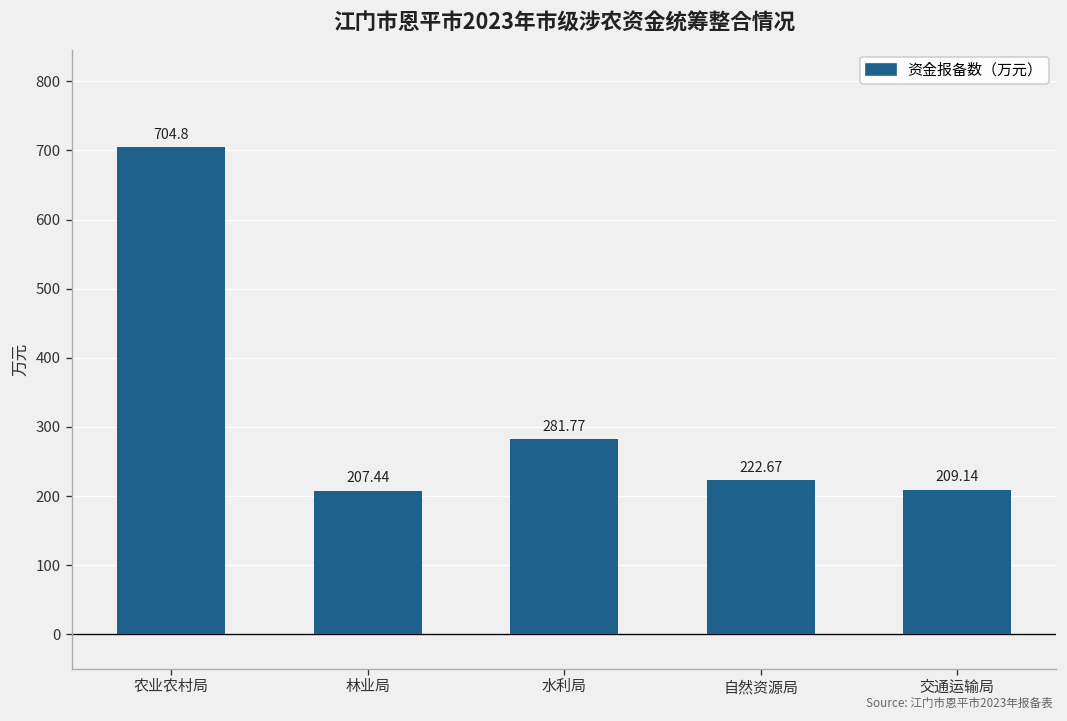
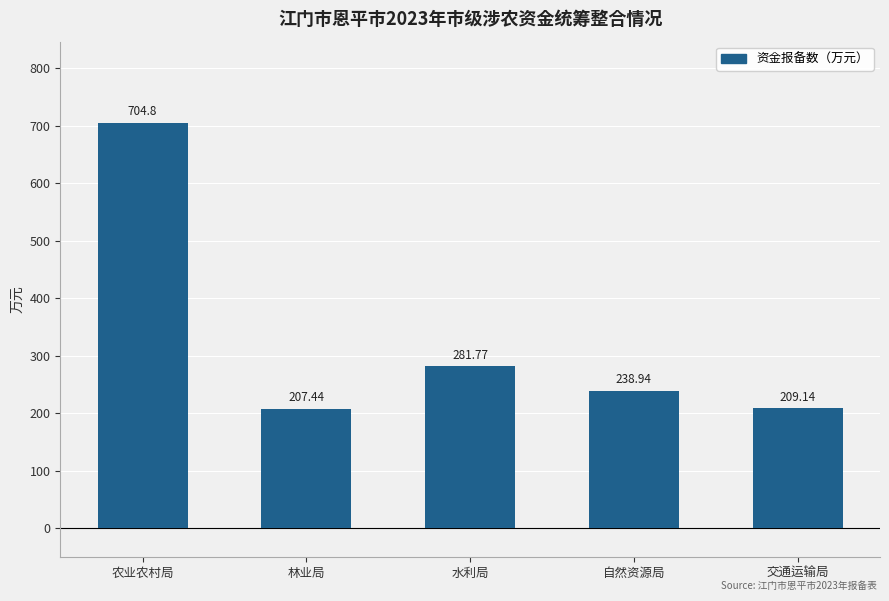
  {
    "农业农村局": 704.8,
    "林业局": 207.44,
    "水利局": 281.77,
-   "自然资源局": 222.67,
+   "自然资源局": 238.94,
    "交通运输局": 209.14
  }
